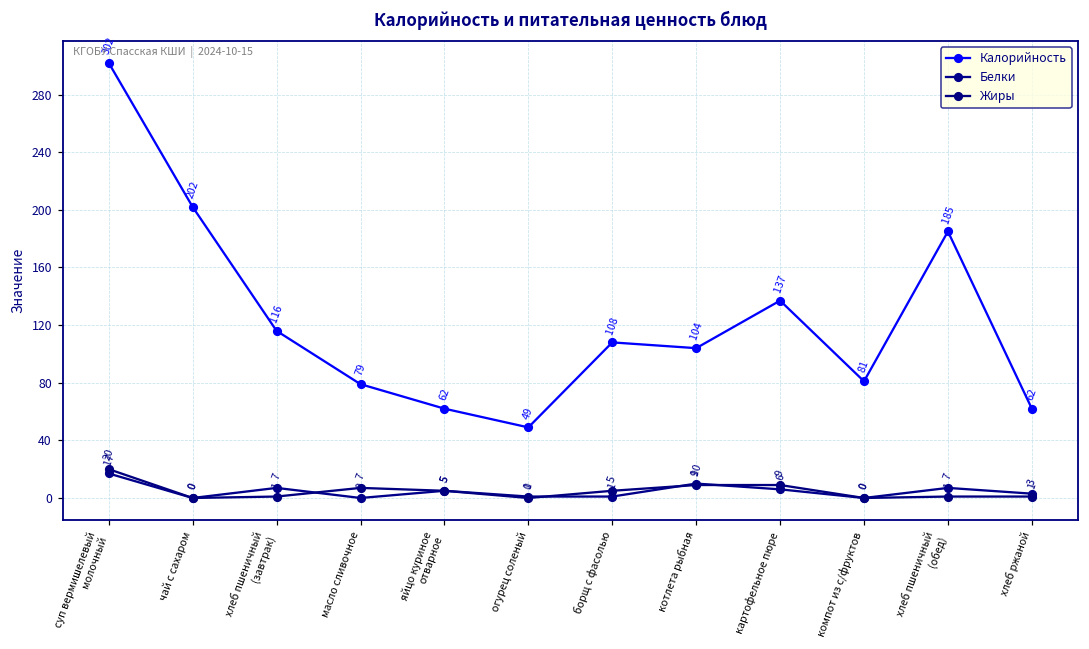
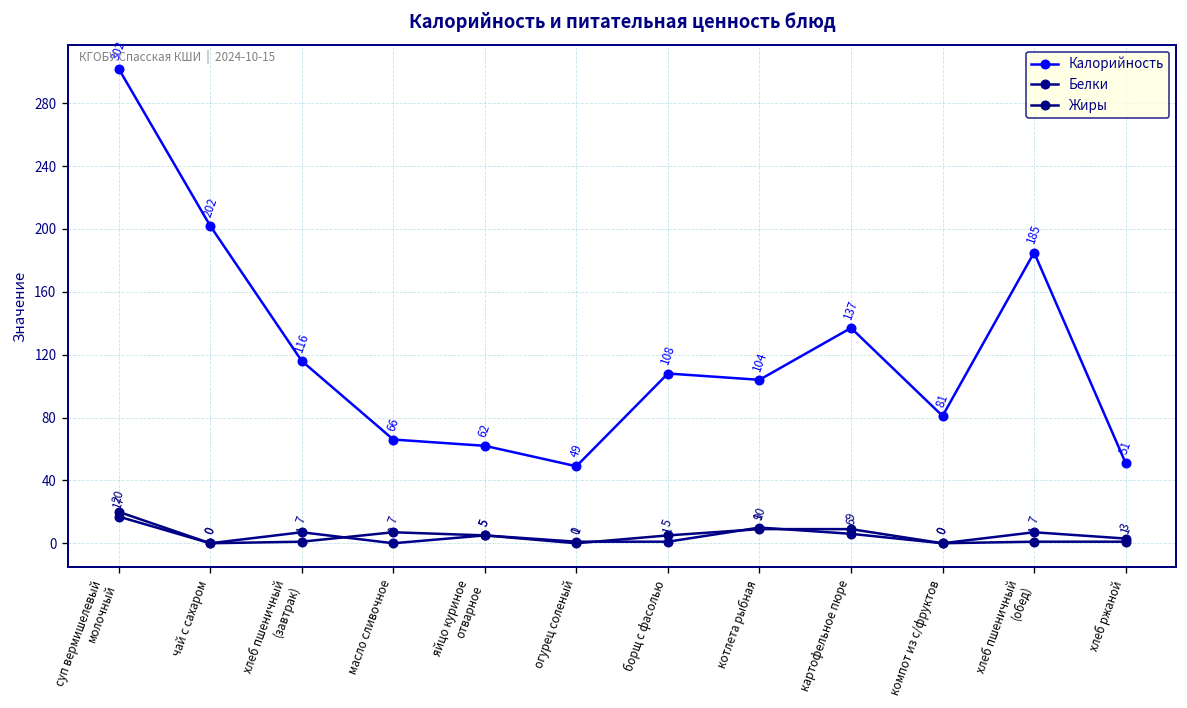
  {
    "Калорийность": {
      "чай с сахаром": 202,
      "хлеб пшеничный (завтрак)": 116,
-     "масло сливочное": 79,
+     "масло сливочное": 66,
      "яйцо куриное отварное": 62,
      "огурец соленый": 49,
      "борщ с фасолью": 108,
      "котлета рыбная": 104,
      "картофельное пюре": 137,
      "компот из с/фруктов": 81,
      "хлеб пшеничный (обед)": 185,
-     "хлеб ржаной": 62
+     "хлеб ржаной": 51
    }
  }
